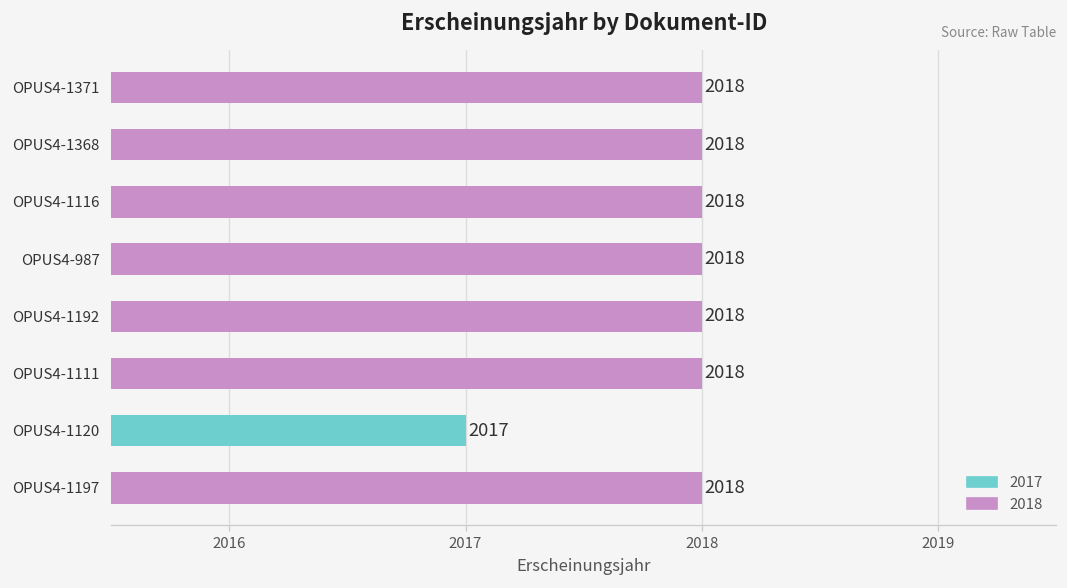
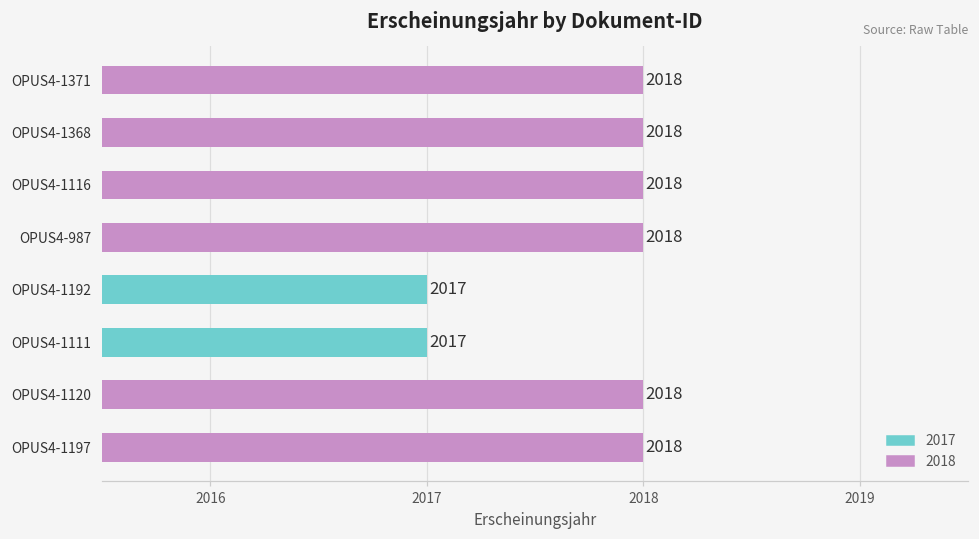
  {
    "OPUS4-1371": 2018,
    "OPUS4-1368": 2018,
    "OPUS4-1116": 2018,
    "OPUS4-987": 2018,
-   "OPUS4-1192": 2018,
-   "OPUS4-1111": 2018,
-   "OPUS4-1120": 2017,
+   "OPUS4-1192": 2017,
+   "OPUS4-1111": 2017,
+   "OPUS4-1120": 2018,
    "OPUS4-1197": 2018
  }
